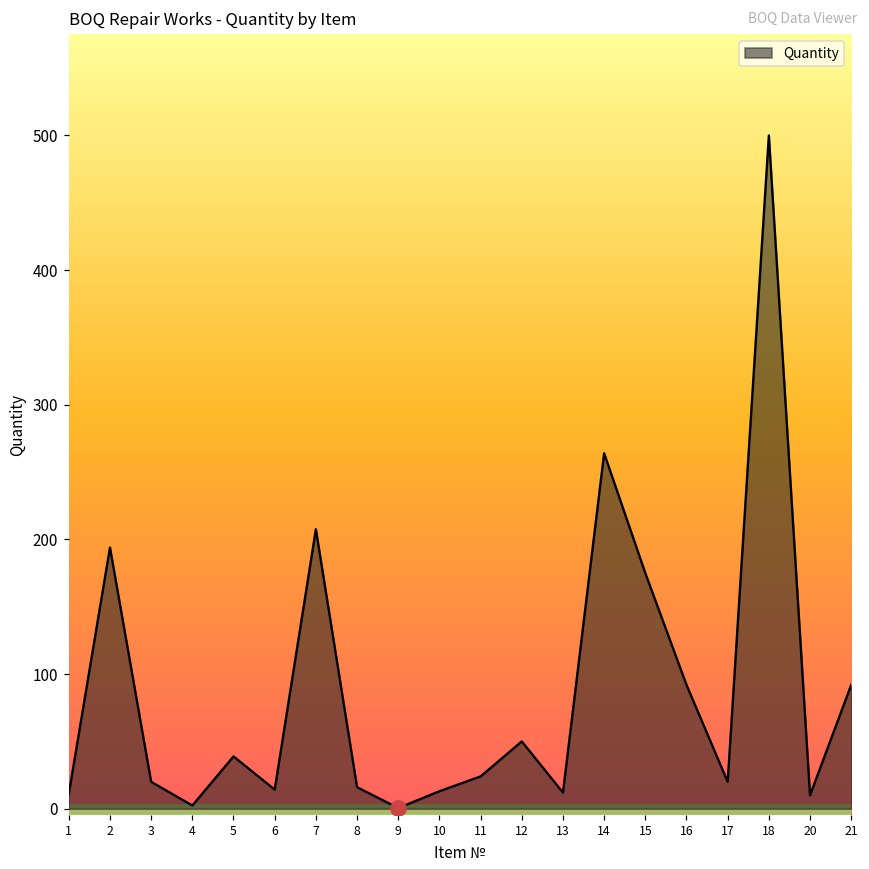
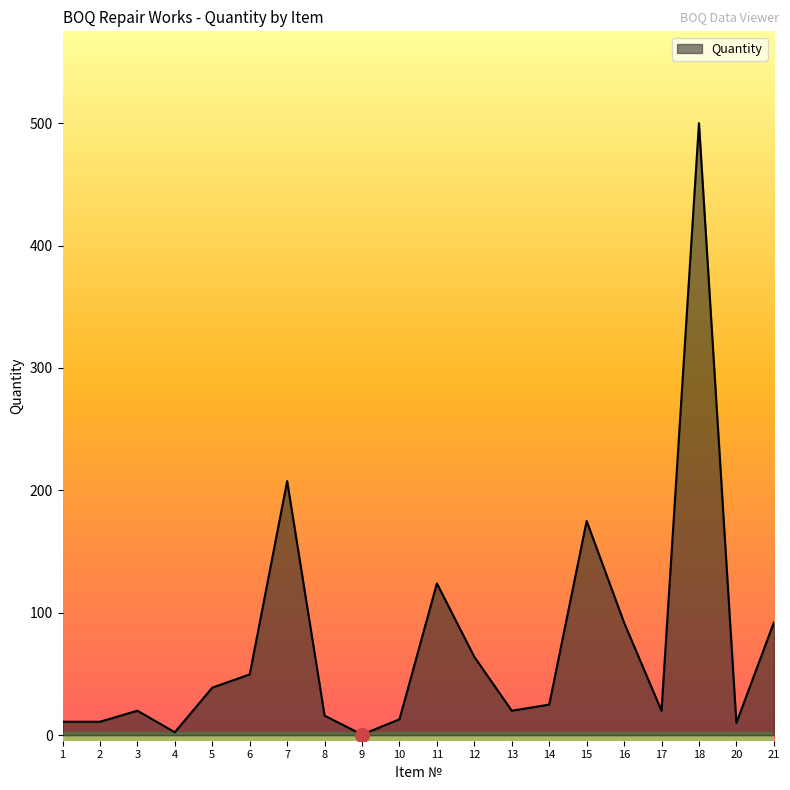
  {
    "Quantity": {
      "1": 11,
-     "2": 194,
+     "2": 11,
      "3": 20,
      "5": 39,
-     "6": 14,
+     "6": 50,
      "7": 208,
      "8": 16,
      "10": 13,
-     "11": 24,
-     "12": 50,
-     "13": 12,
-     "14": 264,
+     "11": 124,
+     "12": 64,
+     "13": 20,
+     "14": 25,
      "15": 175,
      "16": 92,
      "17": 20,
      "18": 500,
      "20": 10,
      "21": 92
    }
  }
